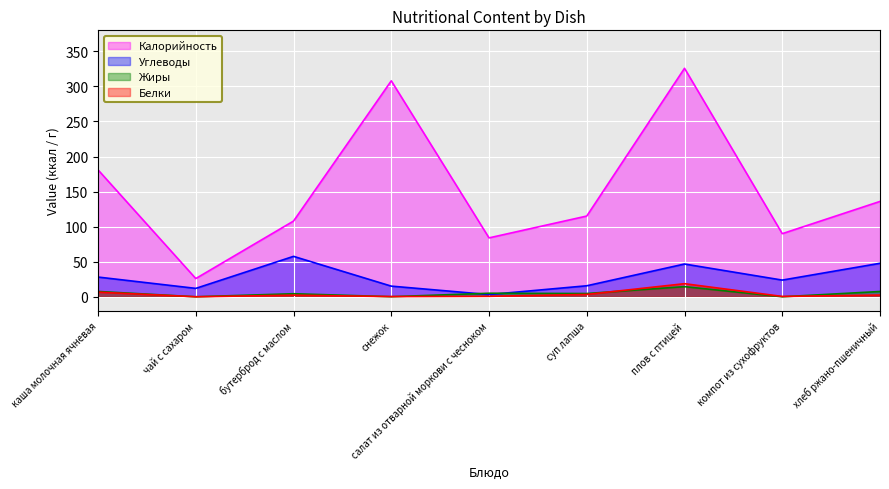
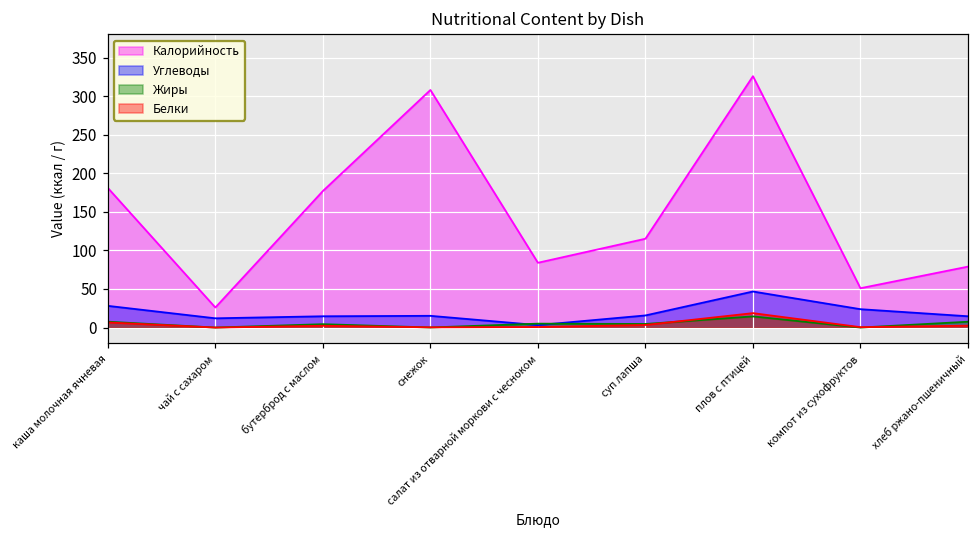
  {
    "Калорийность": {
      "каша молочная ячневая": 180,
      "чай с сахаром": 30,
-     "бутерброд с маслом": 110,
+     "бутерброд с маслом": 180,
      "снежок": 310,
      "салат из отварной моркови с чесноком": 80,
      "суп лапша": 120,
      "плов с птицей": 330,
-     "компот из сухофруктов": 90,
-     "хлеб ржано-пшеничный": 140
+     "компот из сухофруктов": 50,
+     "хлеб ржано-пшеничный": 80
    },
    "Углеводы": {
      "каша молочная ячневая": 30,
      "чай с сахаром": 10,
-     "бутерброд с маслом": 60,
+     "бутерброд с маслом": 10,
      "снежок": 20,
      "суп лапша": 20,
      "плов с птицей": 50,
      "компот из сухофруктов": 20,
-     "хлеб ржано-пшеничный": 50
+     "хлеб ржано-пшеничный": 10
    },
    "Жиры": {
      "плов с птицей": 10,
      "хлеб ржано-пшеничный": 10
    },
    "Белки": {
      "плов с птицей": 20,
      "хлеб ржано-пшеничный": 0
    }
  }
